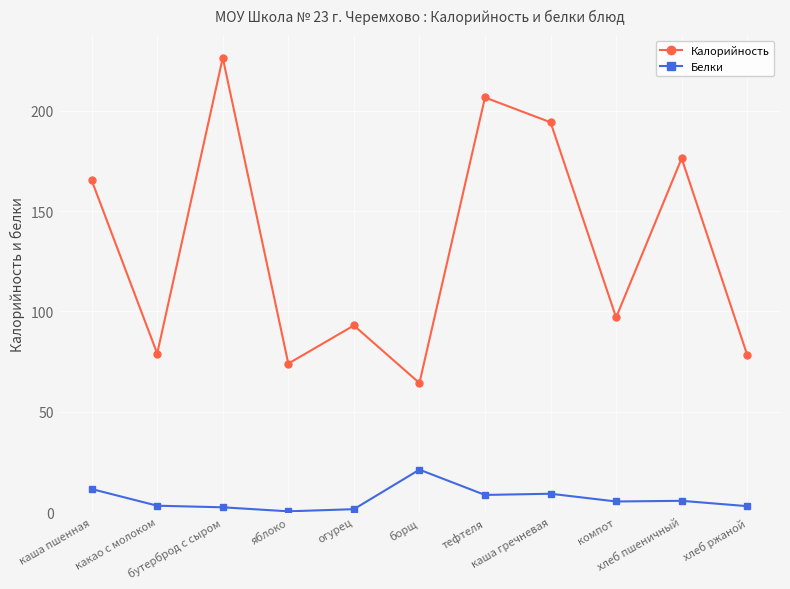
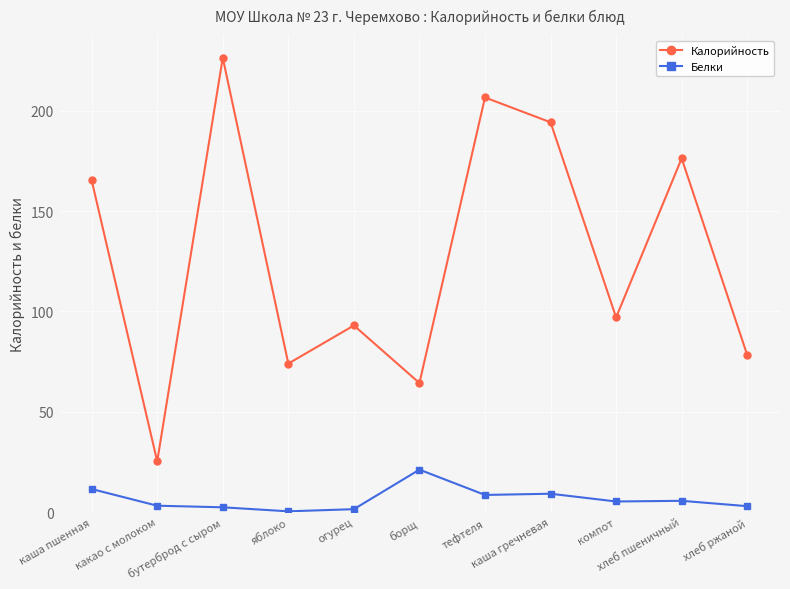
  {
    "Калорийность": {
      "каша пшенная": 165,
-     "какао с молоком": 79,
+     "какао с молоком": 25,
      "бутерброд с сыром": 226,
      "яблоко": 74,
      "огурец": 93,
      "борщ": 64,
      "тефтеля": 207,
      "каша гречневая": 194,
      "компот": 97,
      "хлеб пшеничный": 176,
      "хлеб ржаной": 78
    },
    "Белки": {
      "каша пшенная": 12,
      "какао с молоком": 3,
      "бутерброд с сыром": 2,
      "яблоко": 0,
      "огурец": 1,
      "борщ": 21,
      "тефтеля": 9,
      "каша гречневая": 9,
      "компот": 5,
      "хлеб пшеничный": 6,
      "хлеб ржаной": 3
    }
  }
